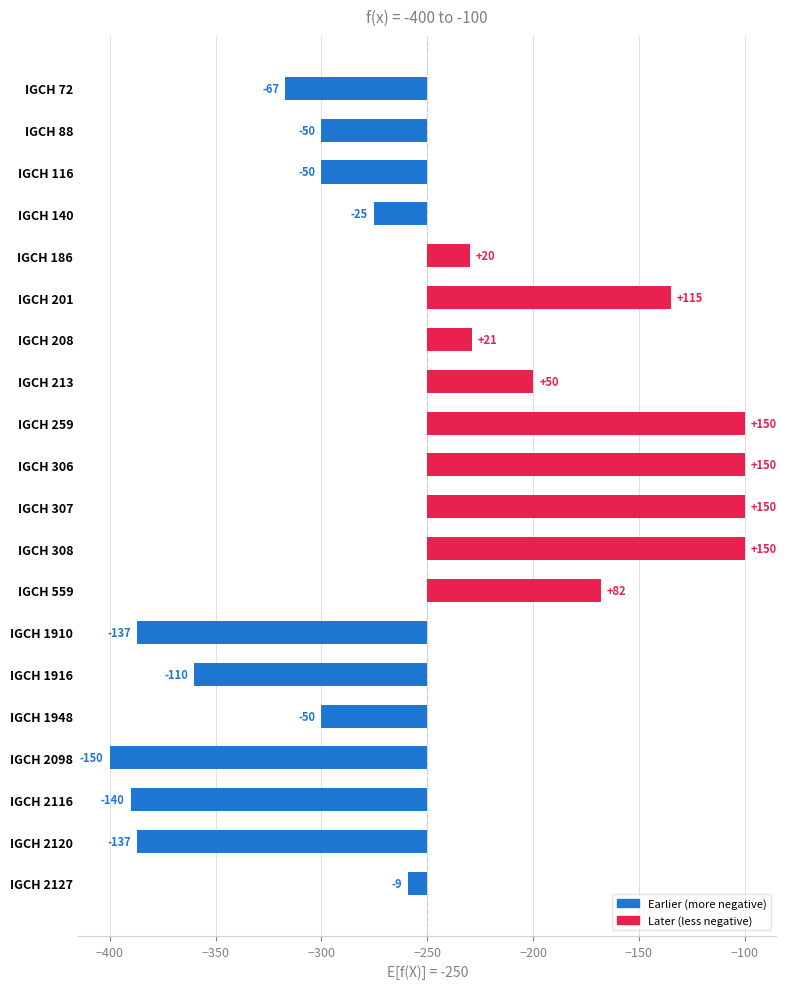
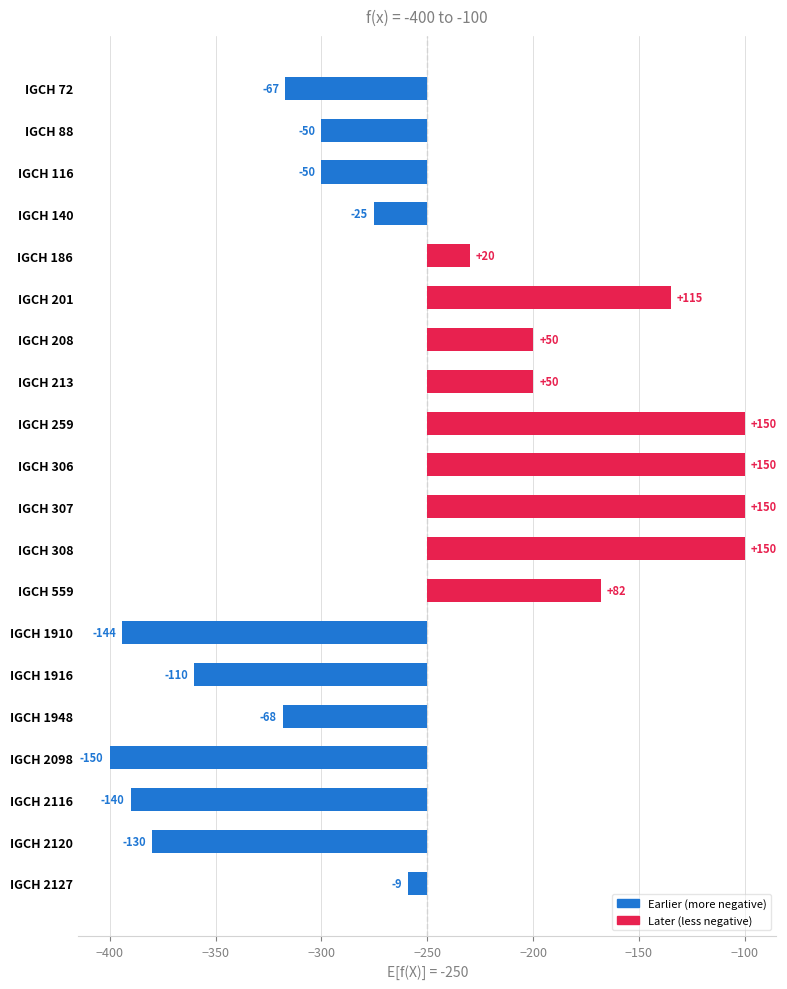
  {
    "IGCH 72": "-67",
    "IGCH 88": "-50",
    "IGCH 116": "-50",
    "IGCH 140": "-25",
    "IGCH 186": "+20",
    "IGCH 201": "+115",
-   "IGCH 208": "+21",
+   "IGCH 208": "+50",
    "IGCH 213": "+50",
    "IGCH 259": "+150",
    "IGCH 306": "+150",
    "IGCH 307": "+150",
    "IGCH 308": "+150",
    "IGCH 559": "+82",
-   "IGCH 1910": "-137",
+   "IGCH 1910": "-144",
    "IGCH 1916": "-110",
-   "IGCH 1948": "-50",
+   "IGCH 1948": "-68",
    "IGCH 2098": "-150",
    "IGCH 2116": "-140",
-   "IGCH 2120": "-137",
+   "IGCH 2120": "-130",
    "IGCH 2127": "-9"
  }
